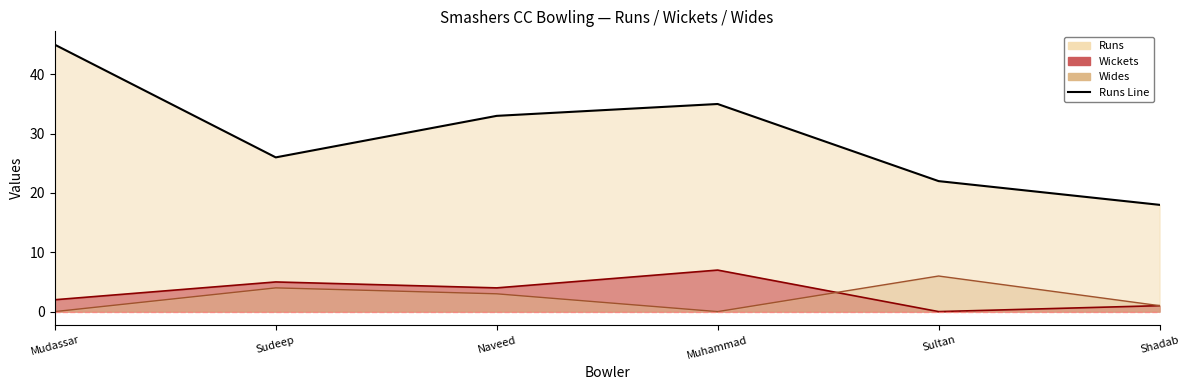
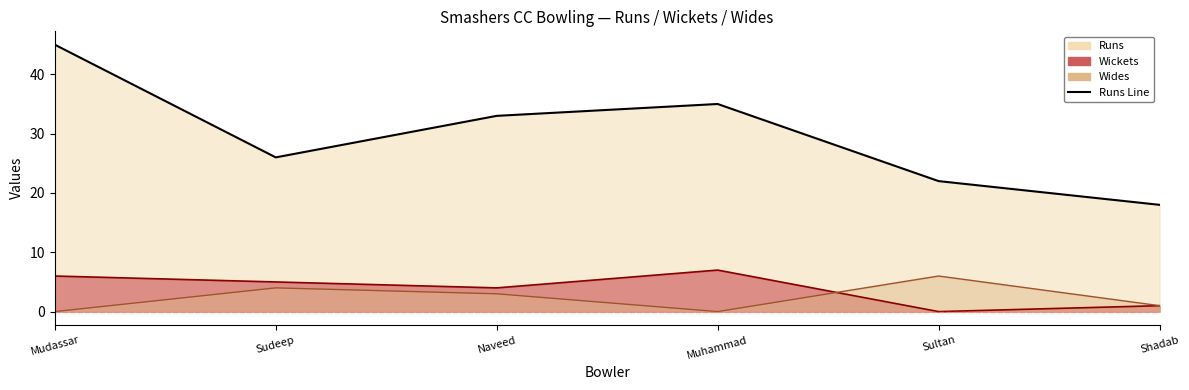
  {
    "Wickets": {
-     "Mudassar": 2,
+     "Mudassar": 6,
      "Sudeep": 5,
      "Naveed": 4,
      "Muhammad": 7,
      "Sultan": 0
    }
  }
